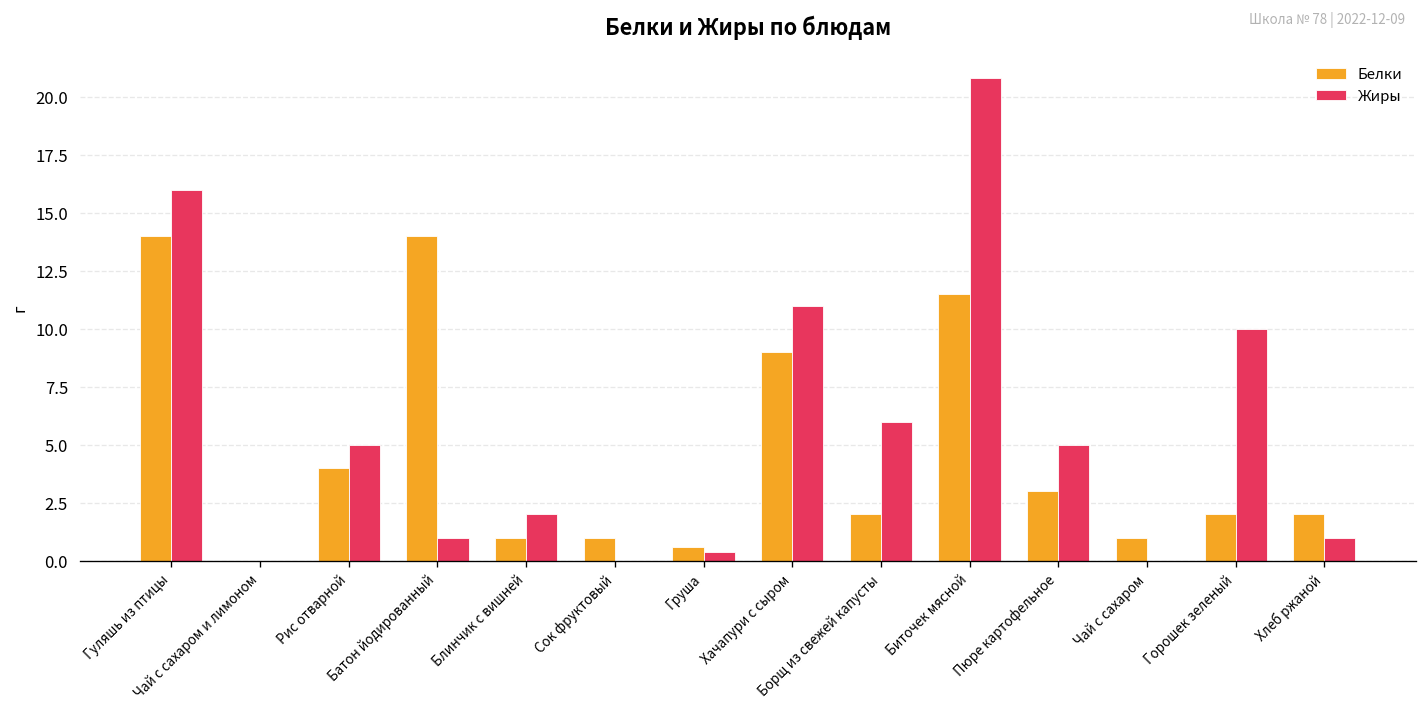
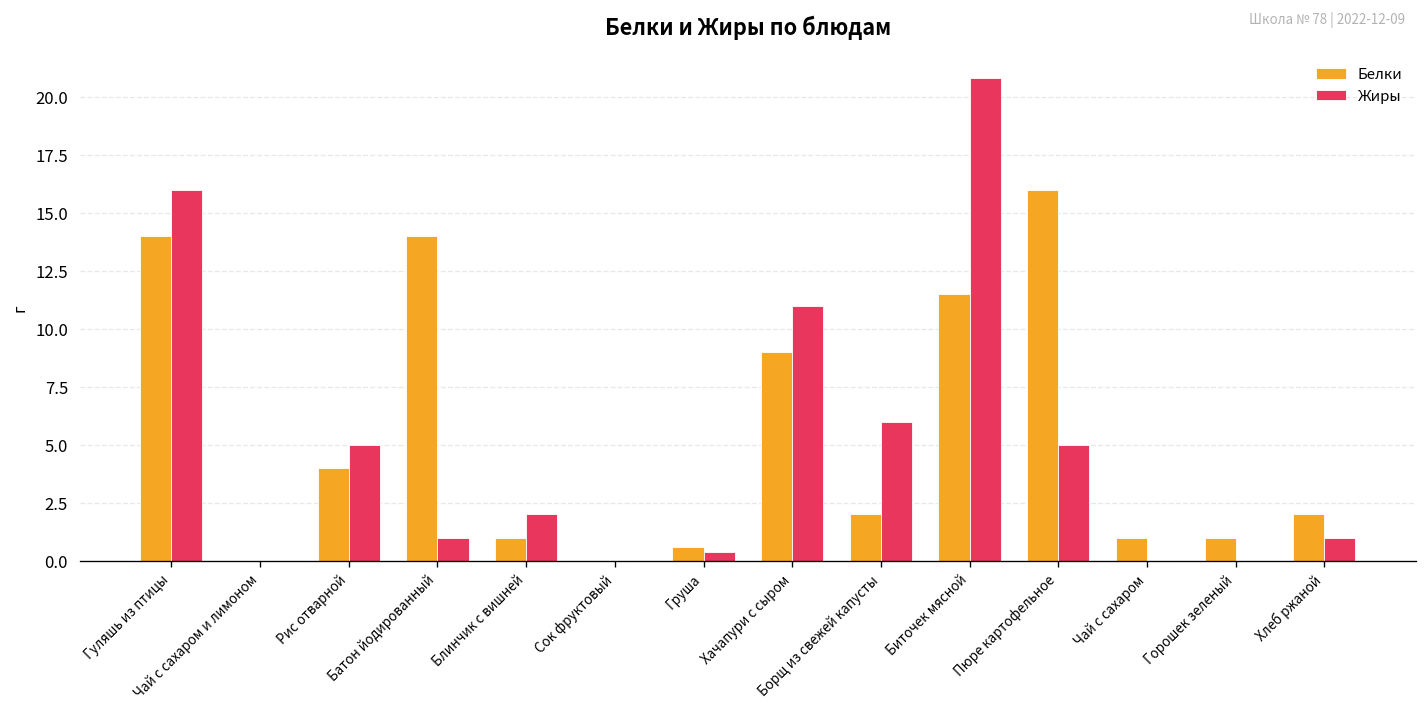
  {
    "Белки": {
      "Гуляшь из птицы": 14,
      "Чай с сахаром и лимоном": 0,
      "Рис отварной": 4,
      "Батон йодированный": 14,
      "Блинчик с вишней": 1,
-     "Сок фруктовый": 1,
+     "Сок фруктовый": 0,
      "Груша": 0.6,
      "Хачапури с сыром": 9,
      "Борщ из свежей капусты": 2,
      "Биточек мясной": 11.5,
-     "Пюре картофельное": 3,
+     "Пюре картофельное": 16,
      "Чай с сахаром": 1,
-     "Горошек зеленый": 2,
+     "Горошек зеленый": 1,
      "Хлеб ржаной": 2
    },
    "Жиры": {
      "Гуляшь из птицы": 16,
      "Чай с сахаром и лимоном": 0,
      "Рис отварной": 5,
      "Батон йодированный": 1,
      "Блинчик с вишней": 2,
      "Сок фруктовый": 0,
      "Груша": 0.4,
      "Хачапури с сыром": 11,
      "Борщ из свежей капусты": 6,
      "Биточек мясной": 20.8,
      "Пюре картофельное": 5,
      "Чай с сахаром": 0,
-     "Горошек зеленый": 10,
+     "Горошек зеленый": 0,
      "Хлеб ржаной": 1
    }
  }
